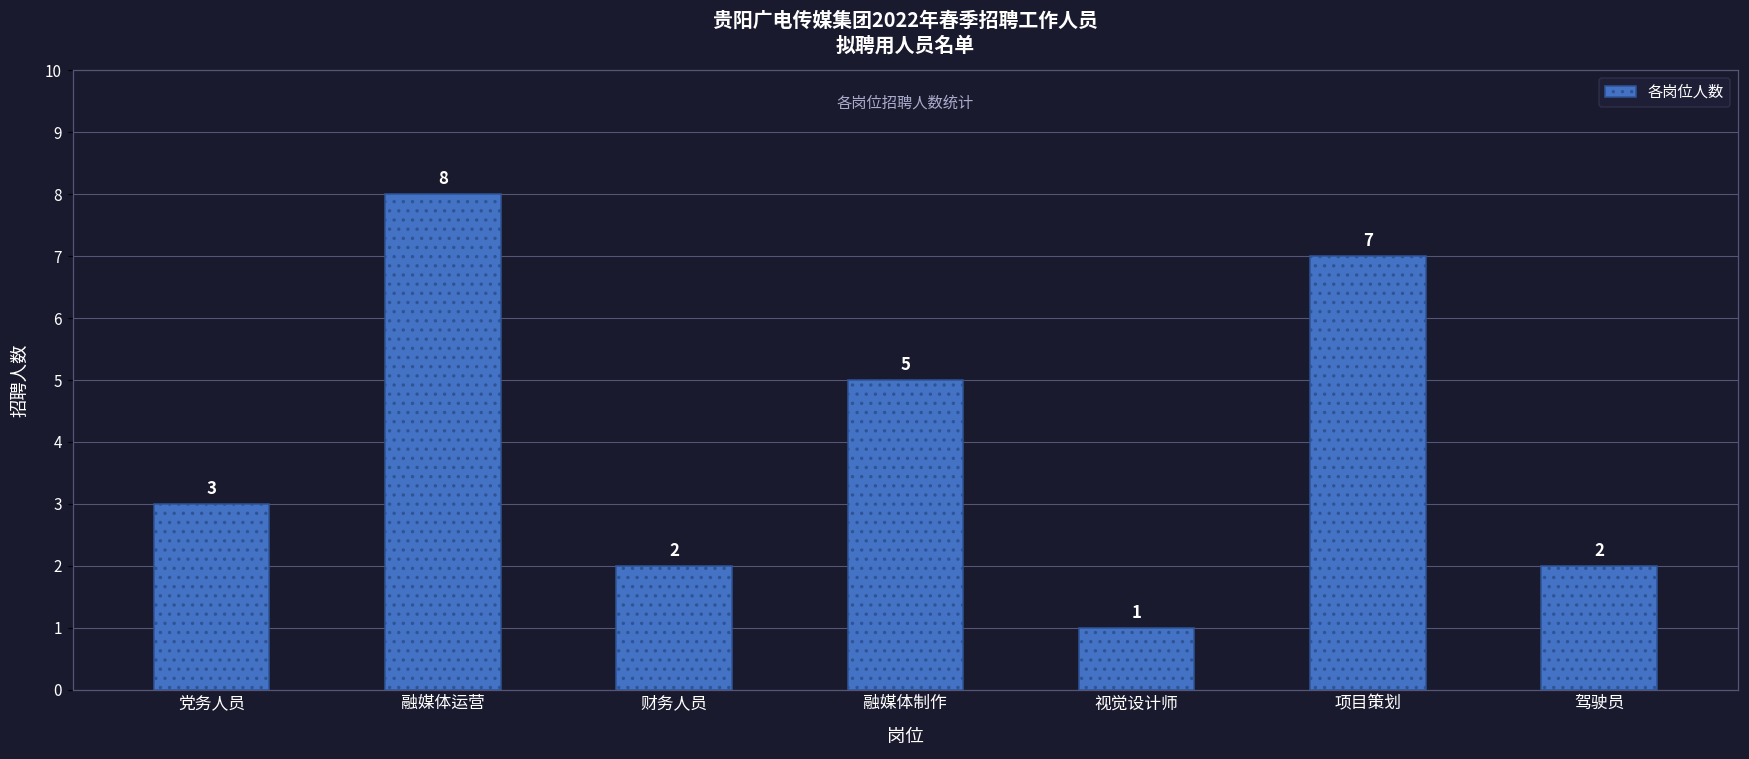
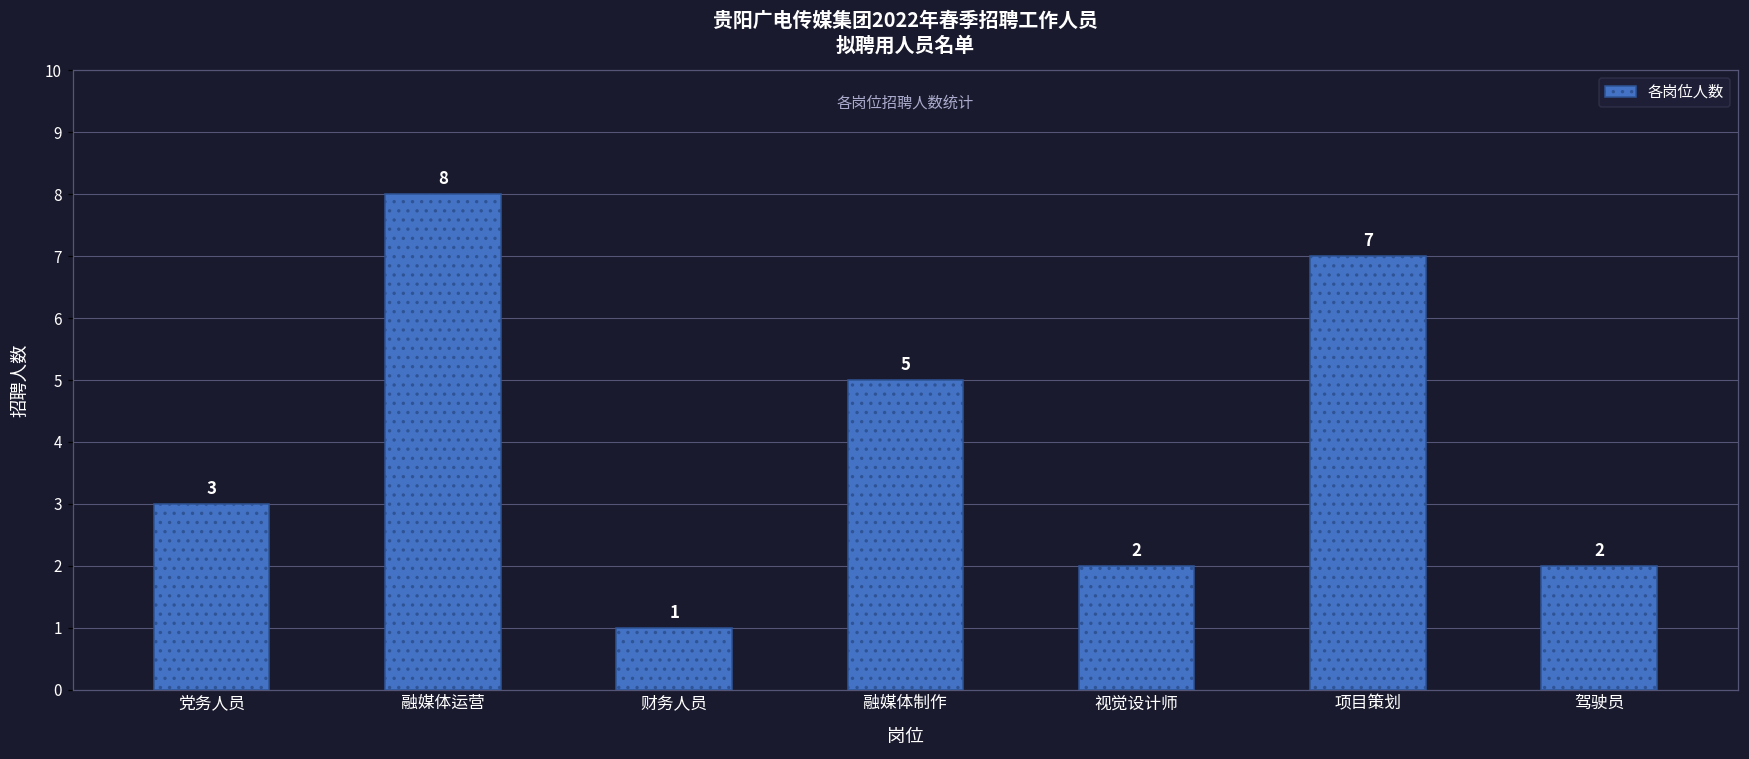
  {
    "党务人员": 3,
    "融媒体运营": 8,
-   "财务人员": 2,
+   "财务人员": 1,
    "融媒体制作": 5,
-   "视觉设计师": 1,
+   "视觉设计师": 2,
    "项目策划": 7,
    "驾驶员": 2
  }
